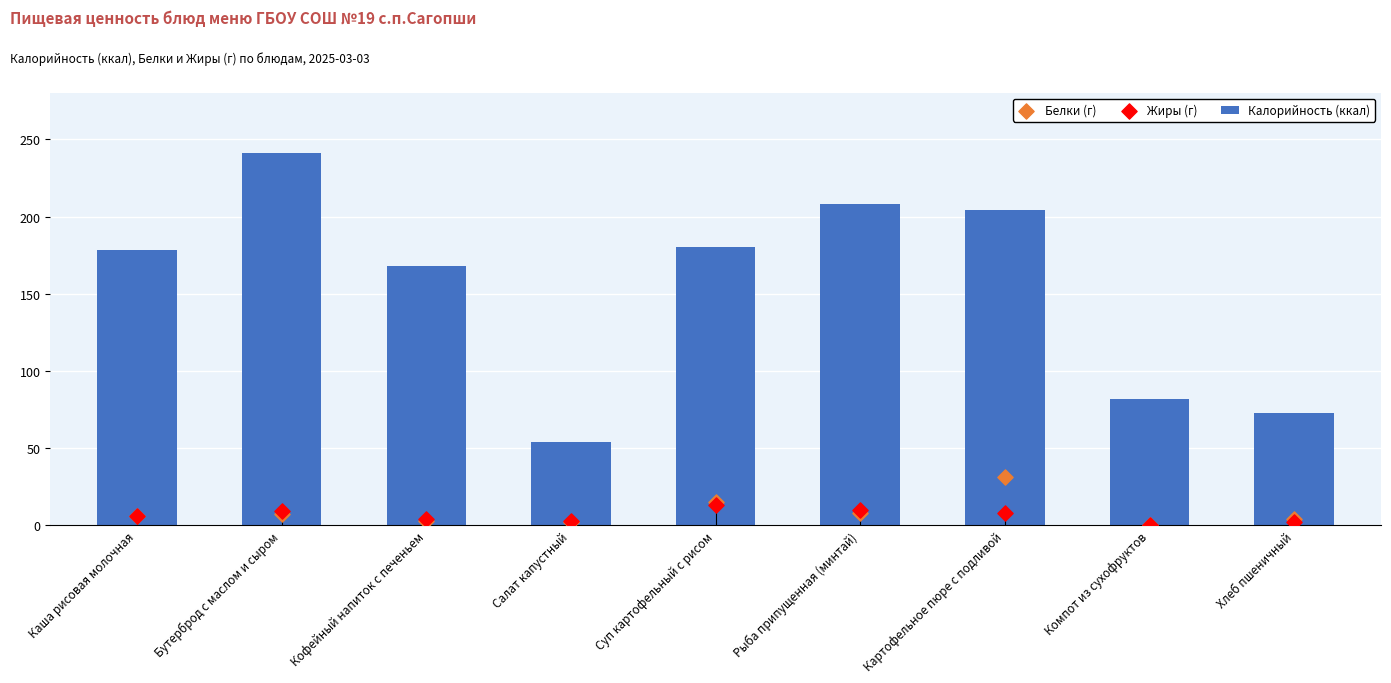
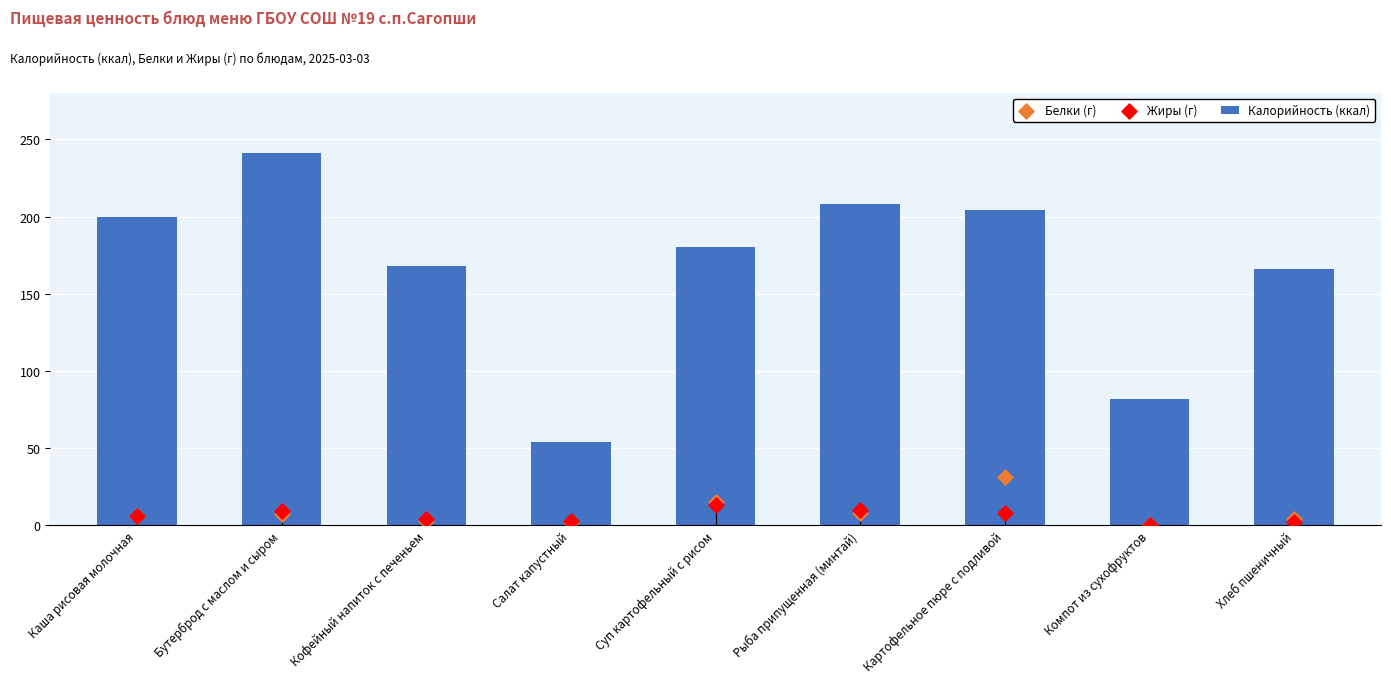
  {
    "Калорийность (ккал)": {
-     "Каша рисовая молочная": 178,
+     "Каша рисовая молочная": 200,
      "Бутерброд с маслом и сыром": 241,
      "Кофейный напиток с печеньем": 168,
      "Салат капустный": 54,
      "Суп картофельный с рисом": 180,
      "Рыба припущенная (минтай)": 208,
      "Картофельное пюре с подливой": 204,
      "Компот из сухофруктов": 82,
-     "Хлеб пшеничный": 73
+     "Хлеб пшеничный": 166
    }
  }
